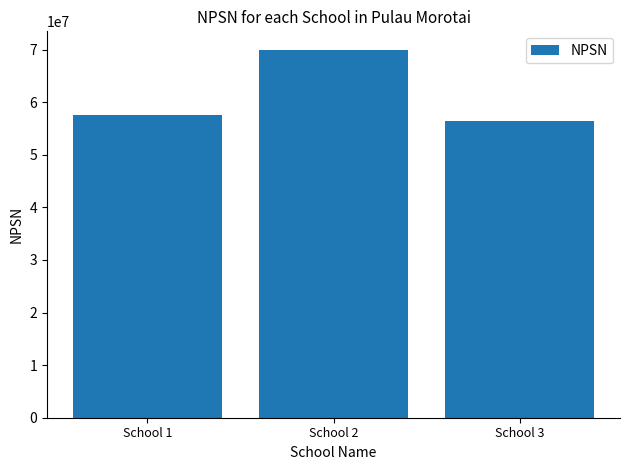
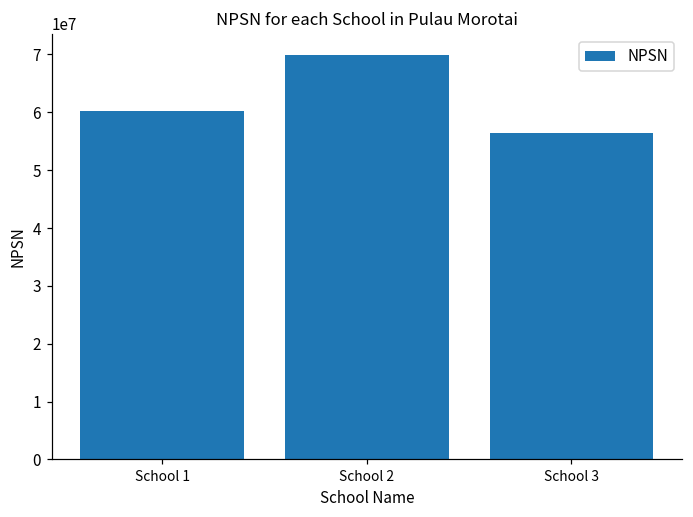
  {
-   "School 1": 57000000,
+   "School 1": 60000000,
    "School 2": 70000000,
    "School 3": 56000000
  }
